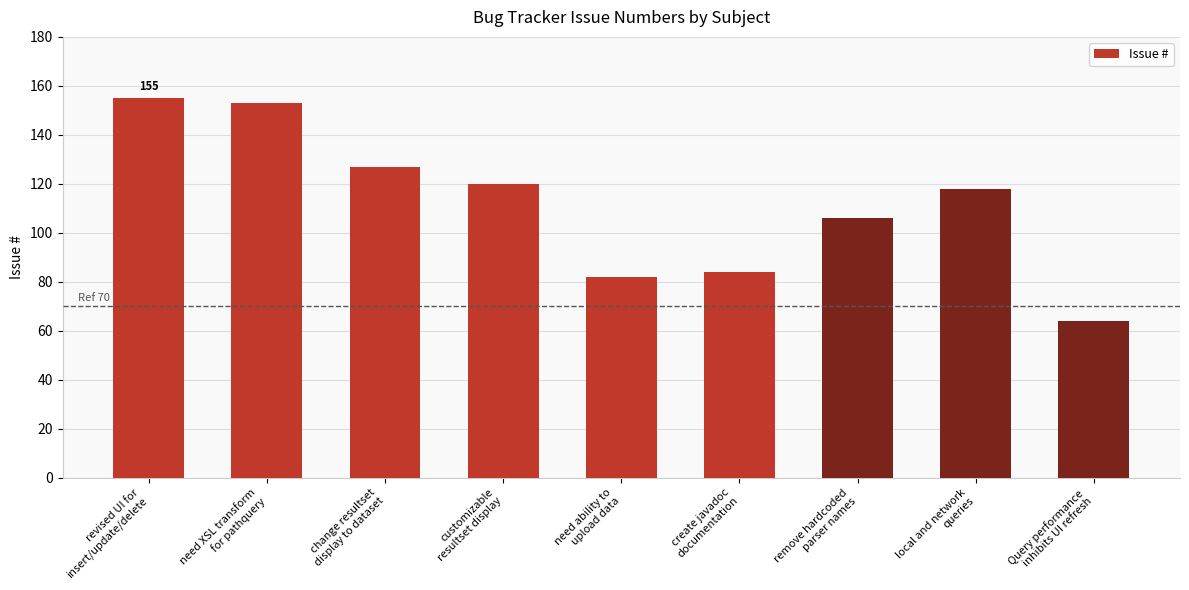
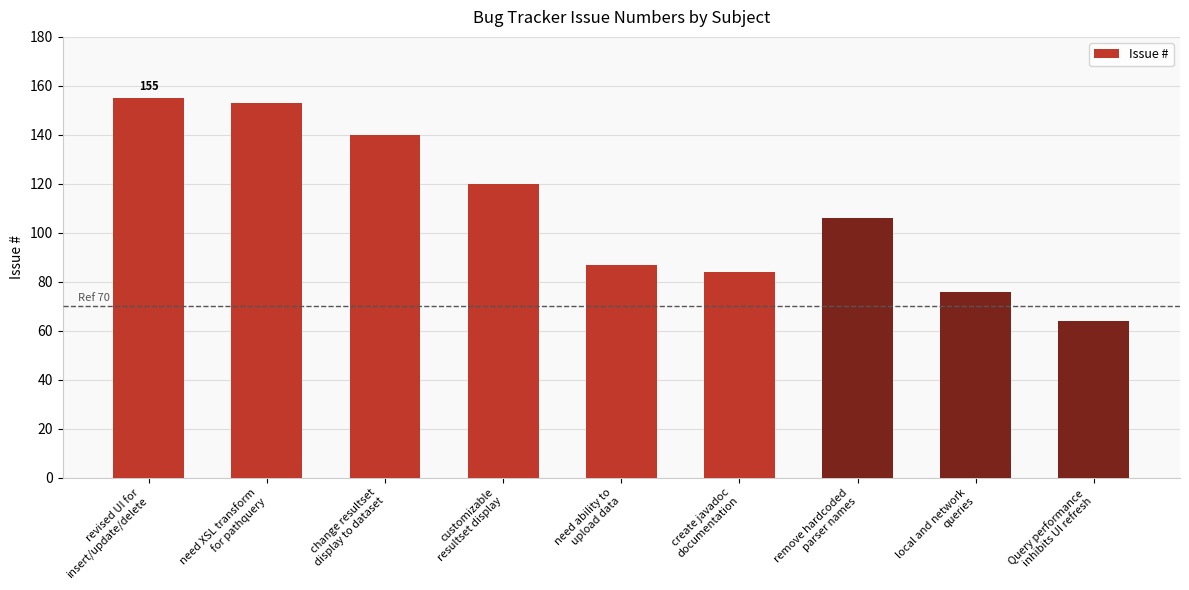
  {
    "need XSL transform for pathquery": 153,
-   "change resultset display to dataset": 127,
+   "change resultset display to dataset": 140,
    "customizable resultset display": 120,
-   "need ability to upload data": 82,
+   "need ability to upload data": 87,
    "create javadoc documentation": 84,
    "remove hardcoded parser names": 106,
-   "local and network queries": 118,
+   "local and network queries": 76,
    "Query performance inhibits UI refresh": 64
  }
